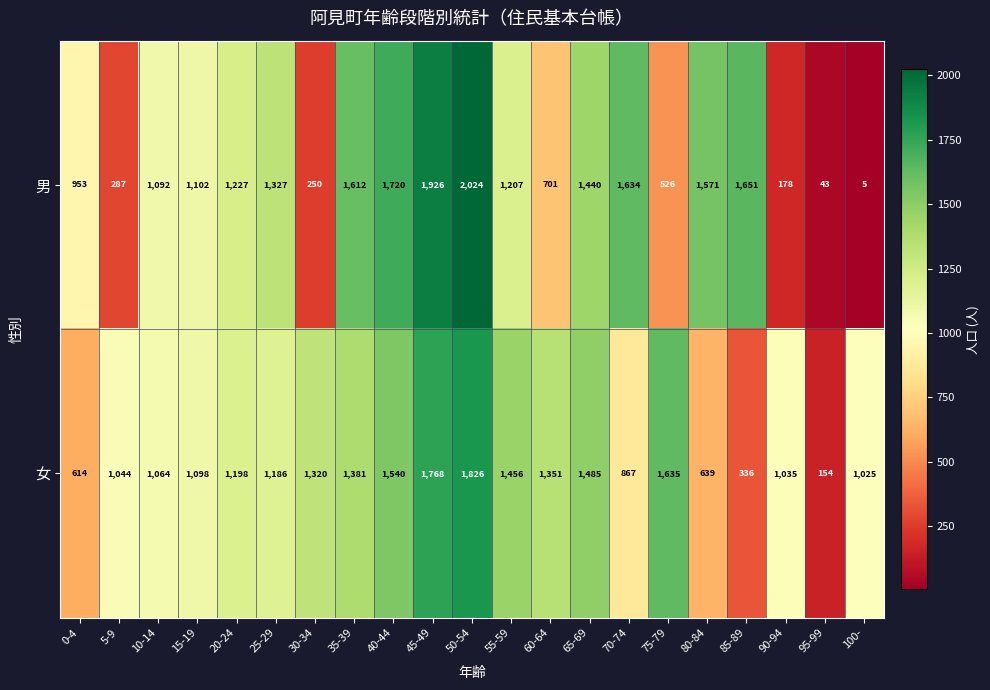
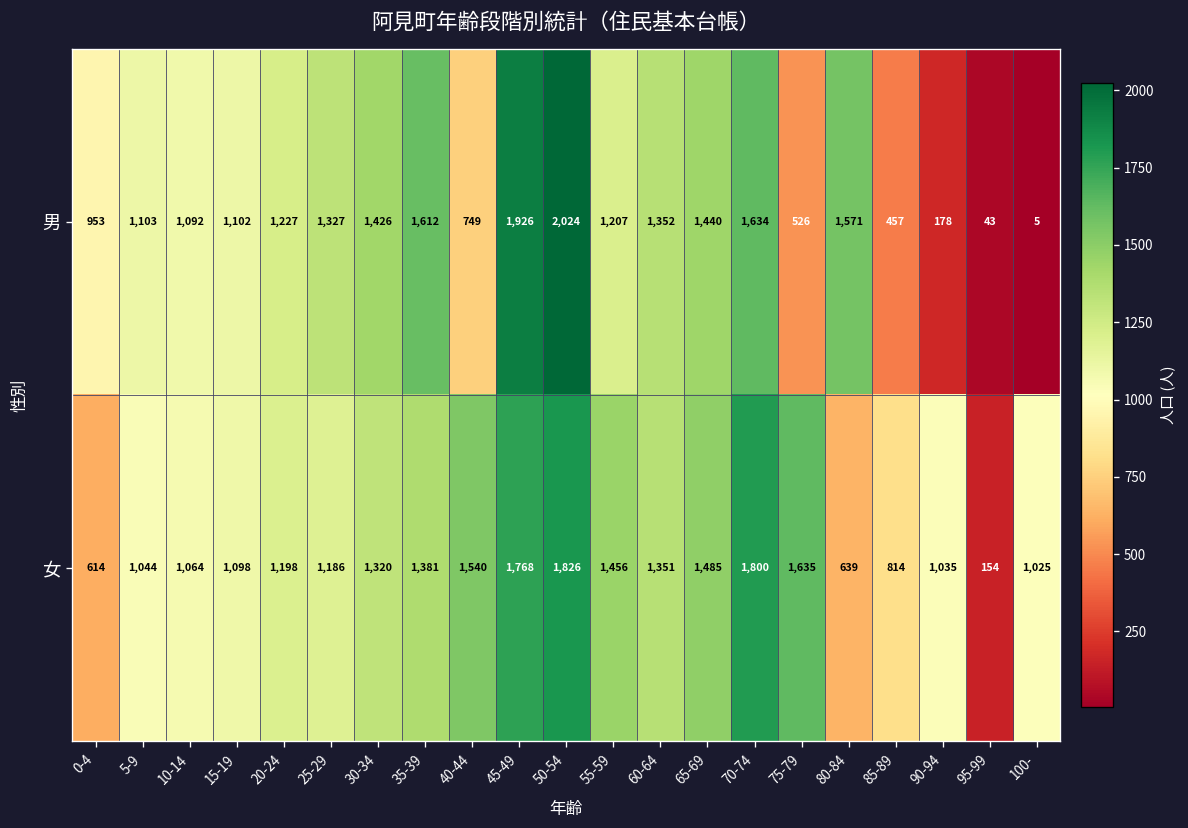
  {
    "男": {
      "0-4": "953",
-     "5-9": "287",
+     "5-9": "1,103",
      "10-14": "1,092",
      "15-19": "1,102",
      "20-24": "1,227",
      "25-29": "1,327",
-     "30-34": "250",
+     "30-34": "1,426",
      "35-39": "1,612",
-     "40-44": "1,720",
+     "40-44": "749",
      "45-49": "1,926",
      "50-54": "2,024",
      "55-59": "1,207",
-     "60-64": "701",
+     "60-64": "1,352",
      "65-69": "1,440",
      "70-74": "1,634",
      "75-79": "526",
      "80-84": "1,571",
-     "85-89": "1,651",
+     "85-89": "457",
      "90-94": "178",
      "95-99": "43",
      "100-": "5"
    },
    "女": {
      "0-4": "614",
      "5-9": "1,044",
      "10-14": "1,064",
      "15-19": "1,098",
      "20-24": "1,198",
      "25-29": "1,186",
      "30-34": "1,320",
      "35-39": "1,381",
      "40-44": "1,540",
      "45-49": "1,768",
      "50-54": "1,826",
      "55-59": "1,456",
      "60-64": "1,351",
      "65-69": "1,485",
-     "70-74": "867",
+     "70-74": "1,800",
      "75-79": "1,635",
      "80-84": "639",
-     "85-89": "336",
+     "85-89": "814",
      "90-94": "1,035",
      "95-99": "154",
      "100-": "1,025"
    }
  }
